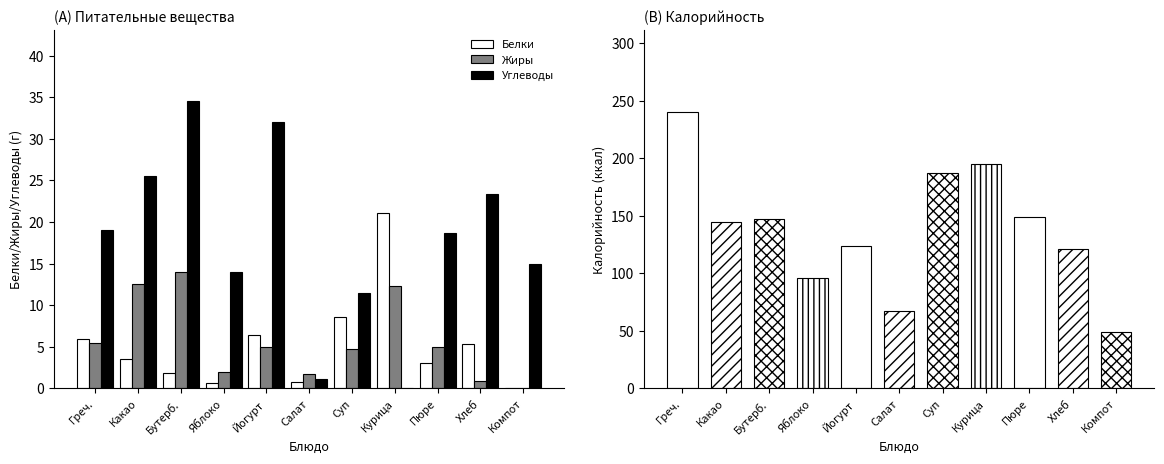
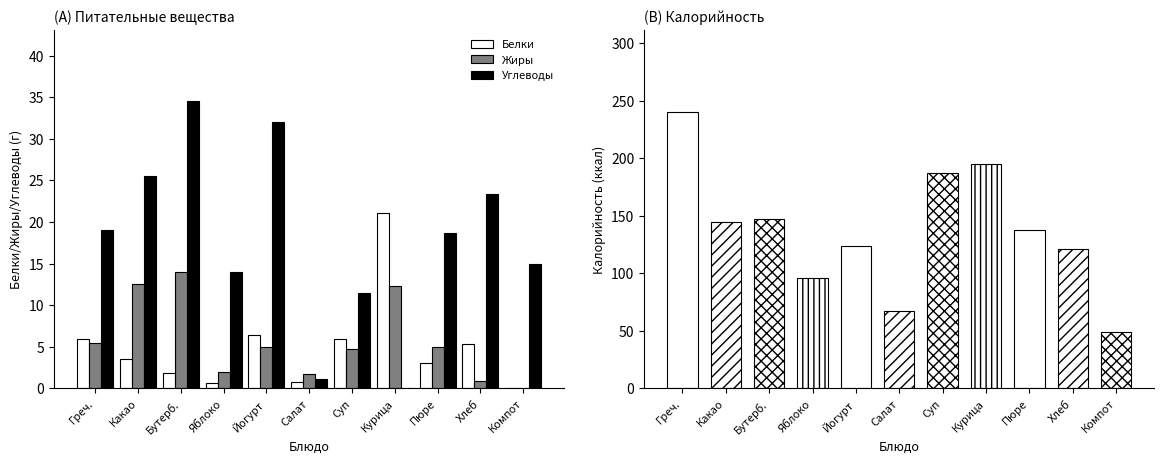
  {
    "(A) Питательные вещества": {
      "Белки": {
        "Греч.": 6,
        "Какао": 4,
        "Бутерб.": 2,
        "Яблоко": 1,
        "Йогурт": 6,
        "Салат": 1,
-       "Суп": 9,
+       "Суп": 6,
        "Курица": 21,
        "Пюре": 3,
        "Хлеб": 5
      },
      "Жиры": {
        "Греч.": 5,
        "Какао": 12,
        "Бутерб.": 14,
        "Яблоко": 2,
        "Йогурт": 5,
        "Салат": 2,
        "Суп": 5,
        "Курица": 12,
        "Пюре": 5,
        "Хлеб": 1
      },
      "Углеводы": {
        "Греч.": 19,
        "Какао": 25,
        "Бутерб.": 35,
        "Яблоко": 14,
        "Йогурт": 32,
        "Салат": 1,
        "Суп": 11,
        "Курица": 0,
        "Пюре": 19,
        "Хлеб": 23,
        "Компот": 15
      }
    },
    "(B) Калорийность": {
      "Греч.": 240,
      "Какао": 145,
      "Бутерб.": 147,
      "Яблоко": 96,
      "Йогурт": 124,
      "Салат": 67,
      "Суп": 187,
      "Курица": 195,
-     "Пюре": 149,
+     "Пюре": 138,
      "Хлеб": 121,
      "Компот": 49
    }
  }
